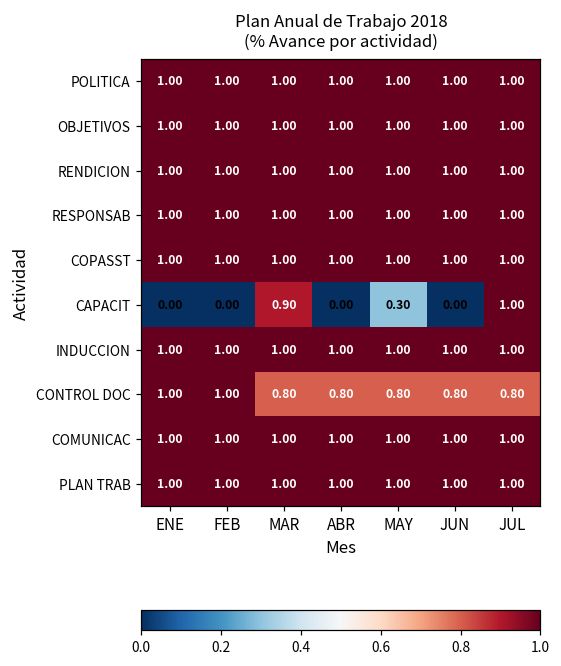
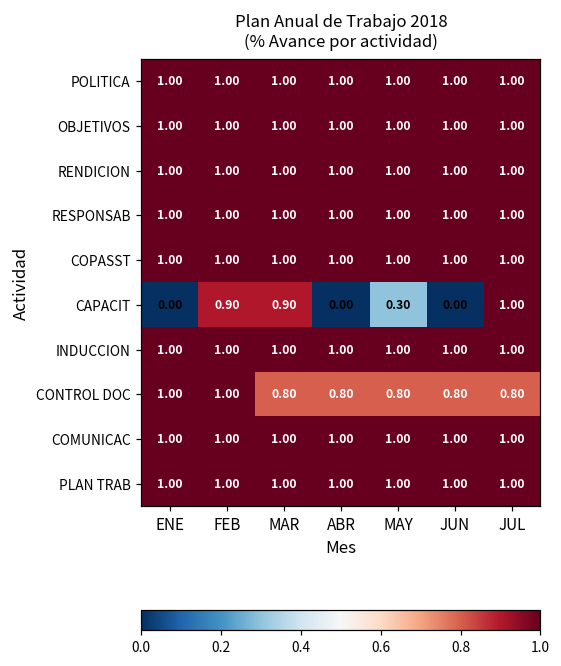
  {
    "POLITICA": {
      "ENE": 1.00,
      "FEB": 1.00,
      "MAR": 1.00,
      "ABR": 1.00,
      "MAY": 1.00,
      "JUN": 1.00,
      "JUL": 1.00
    },
    "OBJETIVOS": {
      "ENE": 1.00,
      "FEB": 1.00,
      "MAR": 1.00,
      "ABR": 1.00,
      "MAY": 1.00,
      "JUN": 1.00,
      "JUL": 1.00
    },
    "RENDICION": {
      "ENE": 1.00,
      "FEB": 1.00,
      "MAR": 1.00,
      "ABR": 1.00,
      "MAY": 1.00,
      "JUN": 1.00,
      "JUL": 1.00
    },
    "RESPONSAB": {
      "ENE": 1.00,
      "FEB": 1.00,
      "MAR": 1.00,
      "ABR": 1.00,
      "MAY": 1.00,
      "JUN": 1.00,
      "JUL": 1.00
    },
    "COPASST": {
      "ENE": 1.00,
      "FEB": 1.00,
      "MAR": 1.00,
      "ABR": 1.00,
      "MAY": 1.00,
      "JUN": 1.00,
      "JUL": 1.00
    },
    "CAPACIT": {
      "ENE": 0.00,
-     "FEB": 0.00,
+     "FEB": 0.90,
      "MAR": 0.90,
      "ABR": 0.00,
      "MAY": 0.30,
      "JUN": 0.00,
      "JUL": 1.00
    },
    "INDUCCION": {
      "ENE": 1.00,
      "FEB": 1.00,
      "MAR": 1.00,
      "ABR": 1.00,
      "MAY": 1.00,
      "JUN": 1.00,
      "JUL": 1.00
    },
    "CONTROL DOC": {
      "ENE": 1.00,
      "FEB": 1.00,
      "MAR": 0.80,
      "ABR": 0.80,
      "MAY": 0.80,
      "JUN": 0.80,
      "JUL": 0.80
    },
    "COMUNICAC": {
      "ENE": 1.00,
      "FEB": 1.00,
      "MAR": 1.00,
      "ABR": 1.00,
      "MAY": 1.00,
      "JUN": 1.00,
      "JUL": 1.00
    },
    "PLAN TRAB": {
      "ENE": 1.00,
      "FEB": 1.00,
      "MAR": 1.00,
      "ABR": 1.00,
      "MAY": 1.00,
      "JUN": 1.00,
      "JUL": 1.00
    }
  }
